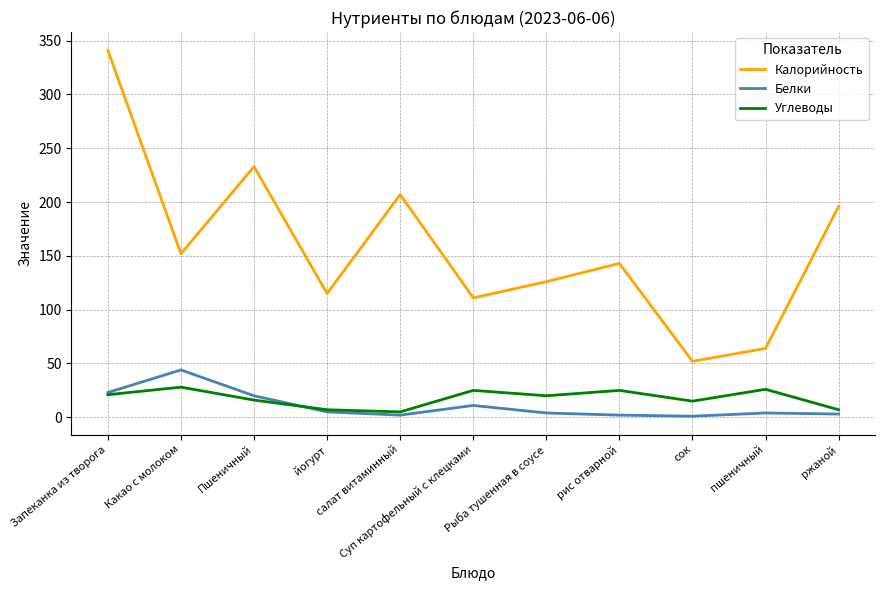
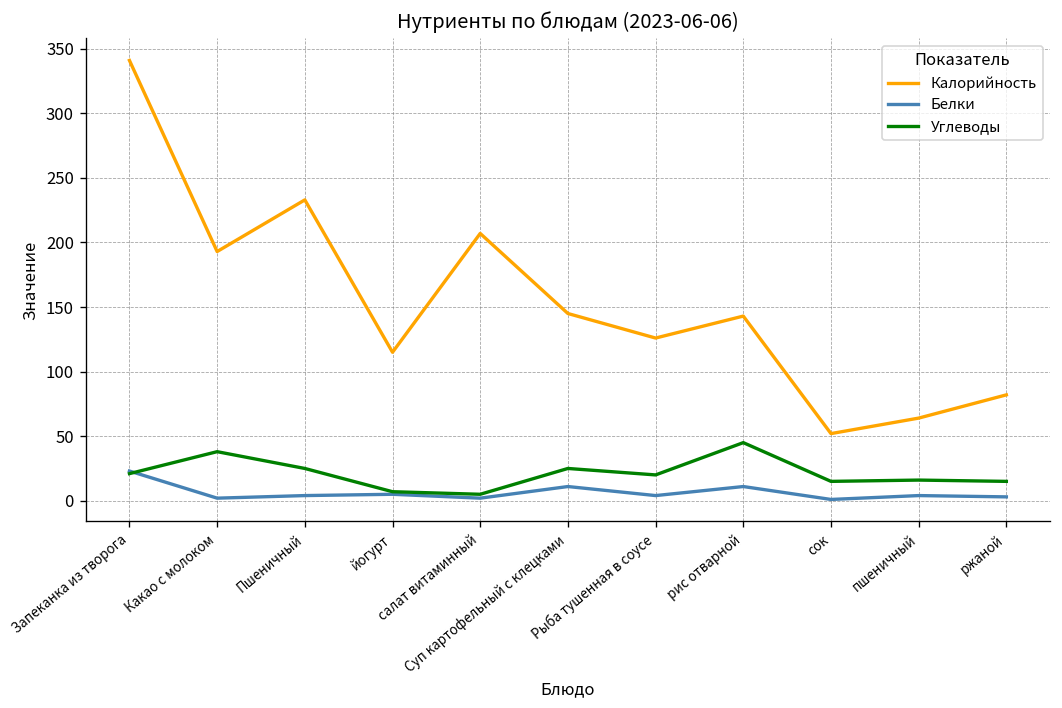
  {
    "Калорийность": {
      "Запеканка из творога": 341,
-     "Какао с молоком": 152,
+     "Какао с молоком": 193,
      "Пшеничный": 233,
      "йогурт": 115,
      "салат витаминный": 207,
-     "Суп картофельный с клецками": 111,
+     "Суп картофельный с клецками": 145,
      "Рыба тушенная в соусе": 126,
      "рис отварной": 143,
      "сок": 52,
      "пшеничный": 64,
-     "ржаной": 196
+     "ржаной": 82
    },
    "Белки": {
-     "Какао с молоком": 44,
-     "Пшеничный": 20,
+     "Какао с молоком": 2,
+     "Пшеничный": 4,
      "салат витаминный": 2,
      "Суп картофельный с клецками": 11,
      "Рыба тушенная в соусе": 4,
-     "рис отварной": 2,
+     "рис отварной": 11,
      "сок": 1,
      "пшеничный": 4,
      "ржаной": 3
    },
    "Углеводы": {
-     "Какао с молоком": 28,
-     "Пшеничный": 16,
+     "Какао с молоком": 38,
+     "Пшеничный": 25,
      "салат витаминный": 5,
      "Суп картофельный с клецками": 25,
      "Рыба тушенная в соусе": 20,
-     "рис отварной": 25,
+     "рис отварной": 45,
      "сок": 15,
-     "пшеничный": 26,
-     "ржаной": 7
+     "пшеничный": 16,
+     "ржаной": 15
    }
  }
